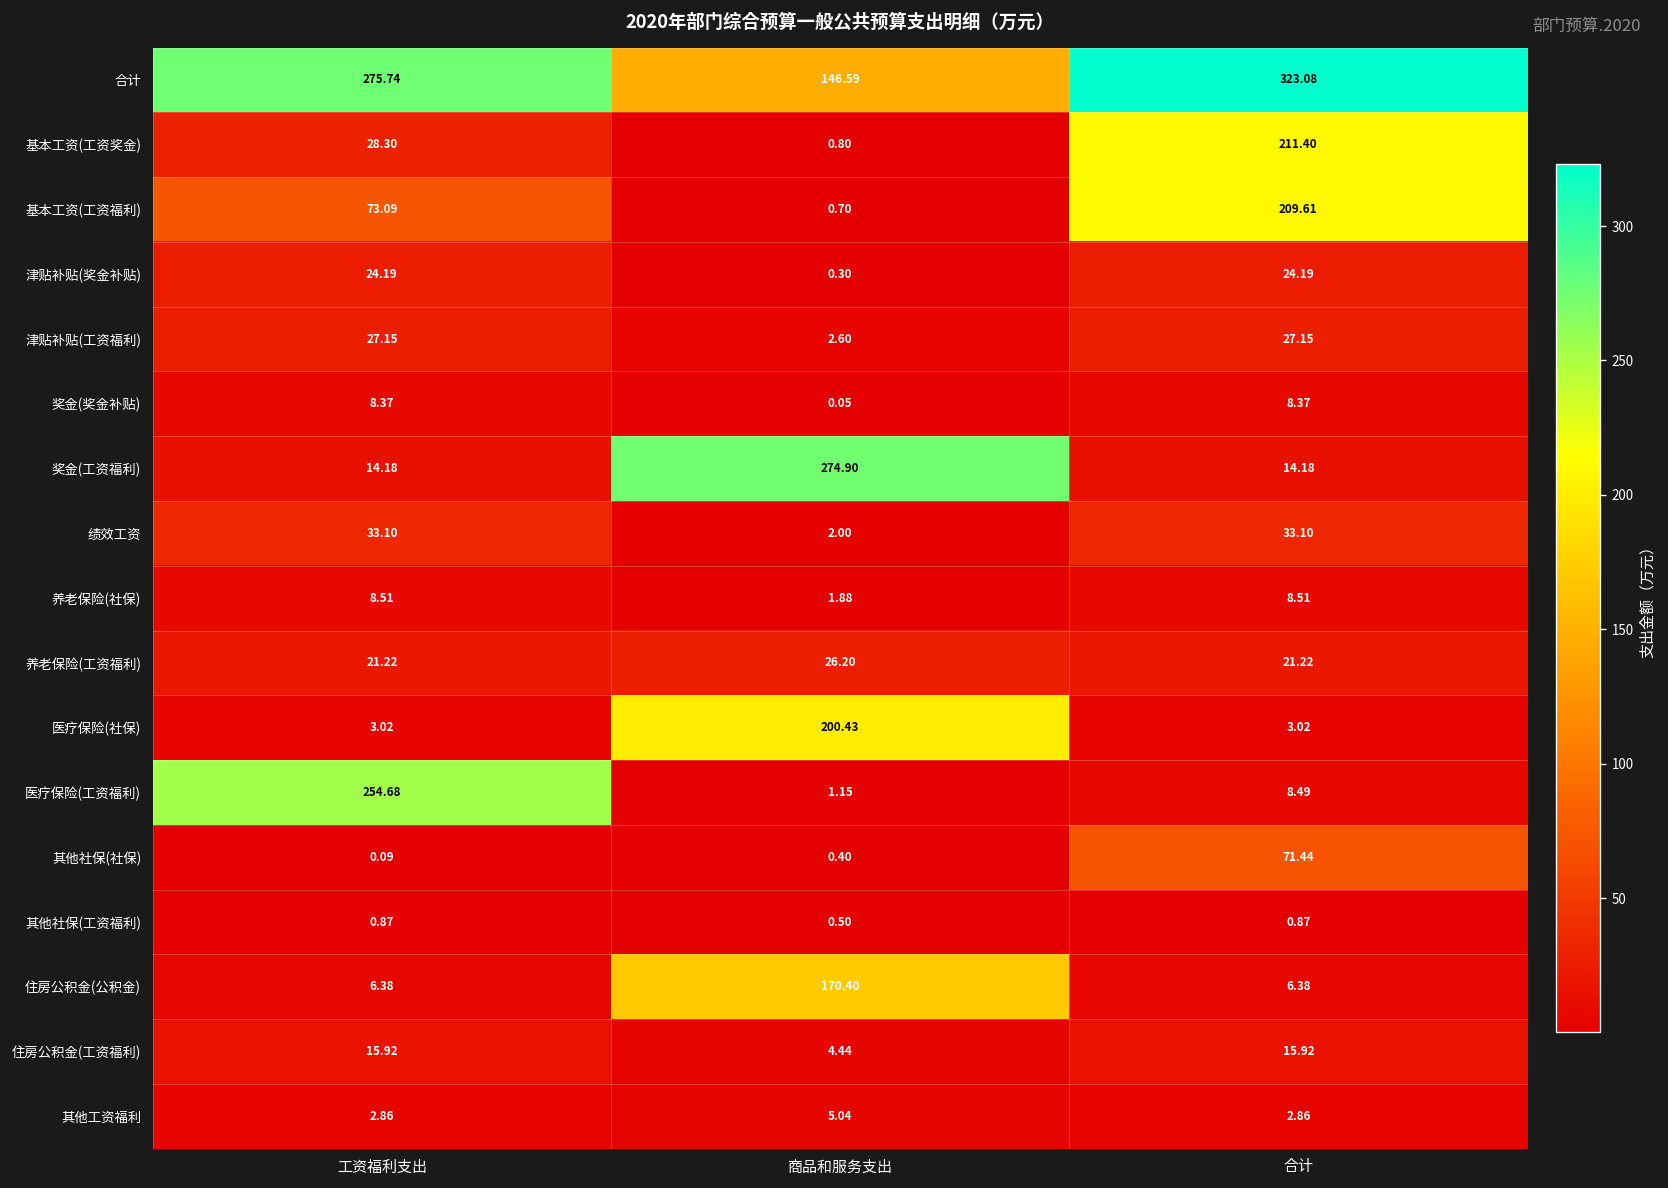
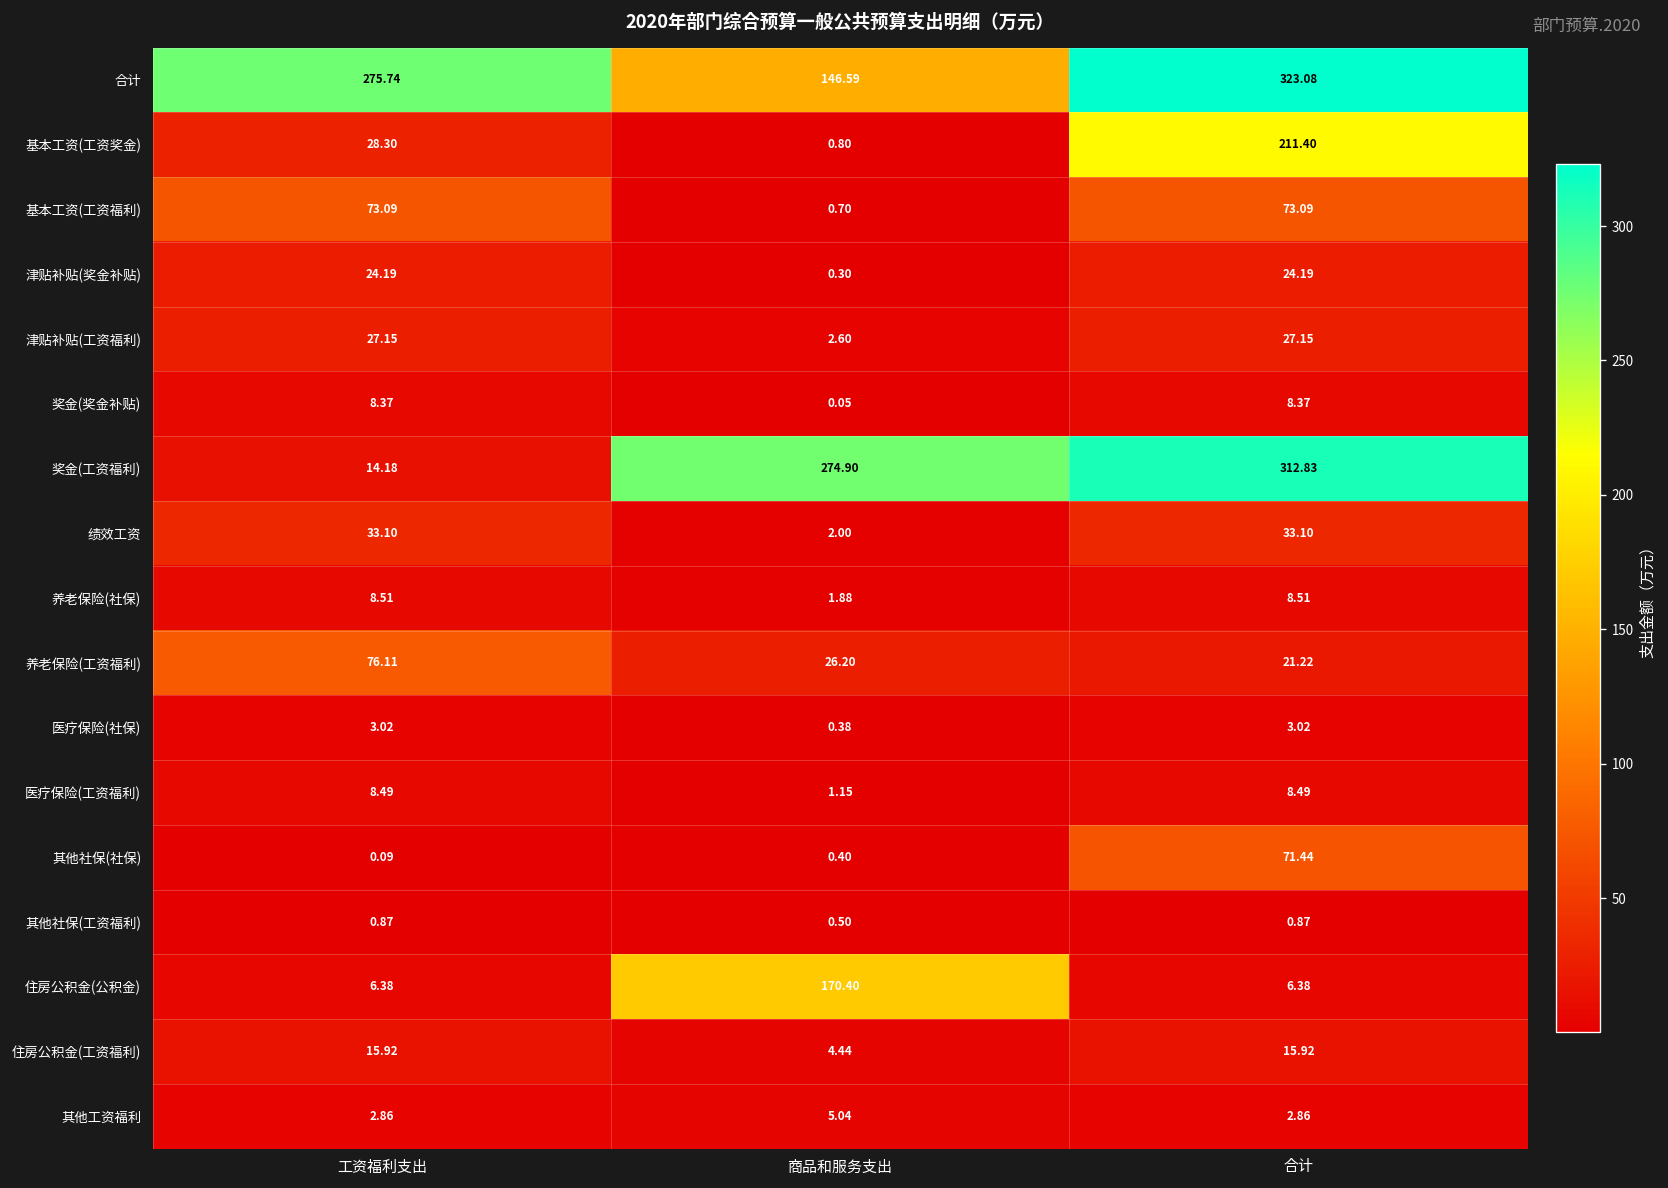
  {
    "合计": {
      "工资福利支出": 275.74,
      "商品和服务支出": 146.59,
      "合计": 323.08
    },
    "基本工资(工资奖金)": {
      "工资福利支出": 28.30,
      "商品和服务支出": 0.80,
      "合计": 211.40
    },
    "基本工资(工资福利)": {
      "工资福利支出": 73.09,
      "商品和服务支出": 0.70,
-     "合计": 209.61
+     "合计": 73.09
    },
    "津贴补贴(奖金补贴)": {
      "工资福利支出": 24.19,
      "商品和服务支出": 0.30,
      "合计": 24.19
    },
    "津贴补贴(工资福利)": {
      "工资福利支出": 27.15,
      "商品和服务支出": 2.60,
      "合计": 27.15
    },
    "奖金(奖金补贴)": {
      "工资福利支出": 8.37,
      "商品和服务支出": 0.05,
      "合计": 8.37
    },
    "奖金(工资福利)": {
      "工资福利支出": 14.18,
      "商品和服务支出": 274.90,
-     "合计": 14.18
+     "合计": 312.83
    },
    "绩效工资": {
      "工资福利支出": 33.10,
      "商品和服务支出": 2.00,
      "合计": 33.10
    },
    "养老保险(社保)": {
      "工资福利支出": 8.51,
      "商品和服务支出": 1.88,
      "合计": 8.51
    },
    "养老保险(工资福利)": {
-     "工资福利支出": 21.22,
+     "工资福利支出": 76.11,
      "商品和服务支出": 26.20,
      "合计": 21.22
    },
    "医疗保险(社保)": {
      "工资福利支出": 3.02,
-     "商品和服务支出": 200.43,
+     "商品和服务支出": 0.38,
      "合计": 3.02
    },
    "医疗保险(工资福利)": {
-     "工资福利支出": 254.68,
+     "工资福利支出": 8.49,
      "商品和服务支出": 1.15,
      "合计": 8.49
    },
    "其他社保(社保)": {
      "工资福利支出": 0.09,
      "商品和服务支出": 0.40,
      "合计": 71.44
    },
    "其他社保(工资福利)": {
      "工资福利支出": 0.87,
      "商品和服务支出": 0.50,
      "合计": 0.87
    },
    "住房公积金(公积金)": {
      "工资福利支出": 6.38,
      "商品和服务支出": 170.40,
      "合计": 6.38
    },
    "住房公积金(工资福利)": {
      "工资福利支出": 15.92,
      "商品和服务支出": 4.44,
      "合计": 15.92
    },
    "其他工资福利": {
      "工资福利支出": 2.86,
      "商品和服务支出": 5.04,
      "合计": 2.86
    }
  }
